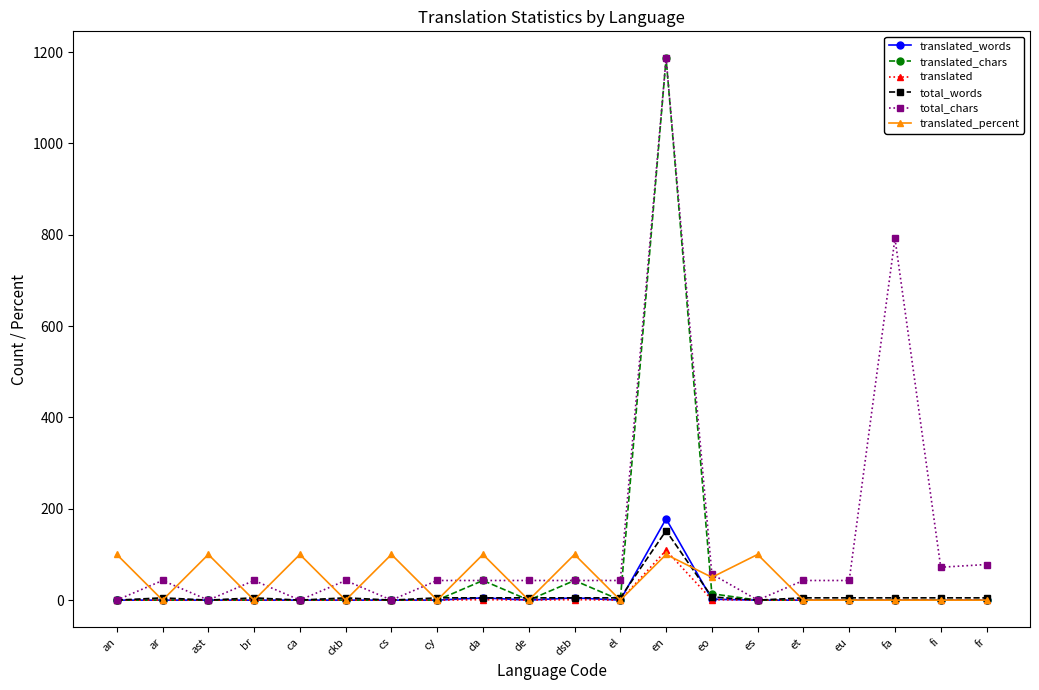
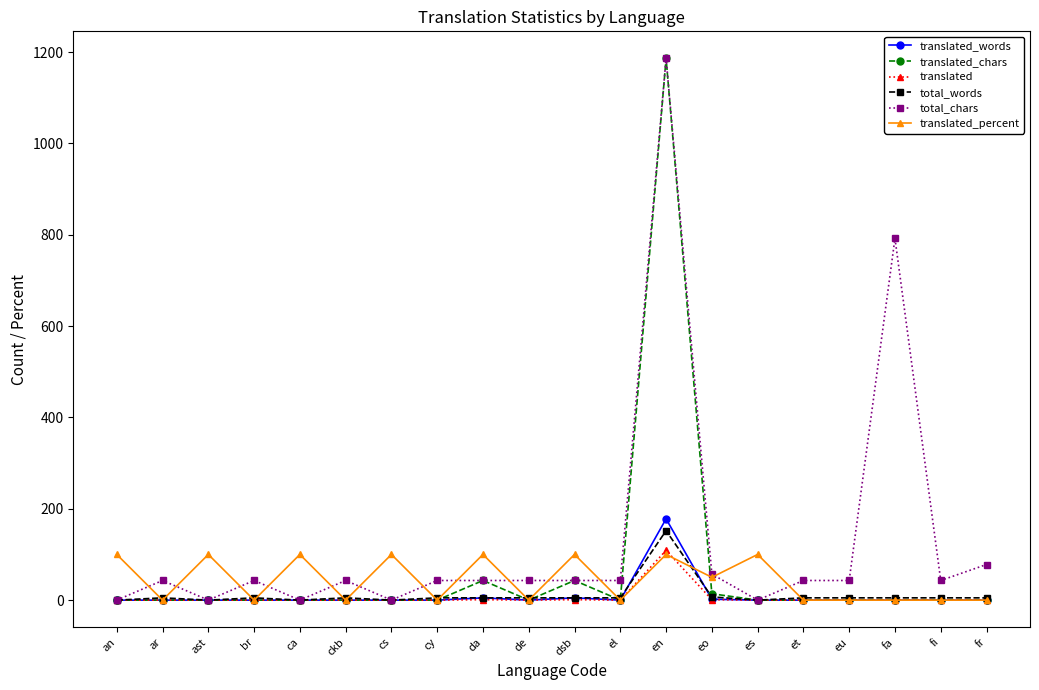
  {
    "translated_words": {
      "en": 180
    },
    "translated_chars": {
      "eo": 10
    },
    "translated": {
      "en": 110
    },
    "total_words": {
      "en": 150
    },
    "total_chars": {
      "ar": 40,
      "br": 40,
      "ckb": 40,
      "cy": 40,
      "de": 40,
      "el": 40,
      "eo": 60,
      "et": 40,
      "eu": 40,
      "fa": 790,
-     "fi": 70,
+     "fi": 40,
      "fr": 80
    },
    "translated_percent": {
      "an": 100,
      "ast": 100,
      "ca": 100,
      "cs": 100,
      "da": 100,
      "dsb": 100,
      "en": 100,
      "eo": 50,
      "es": 100
    }
  }
